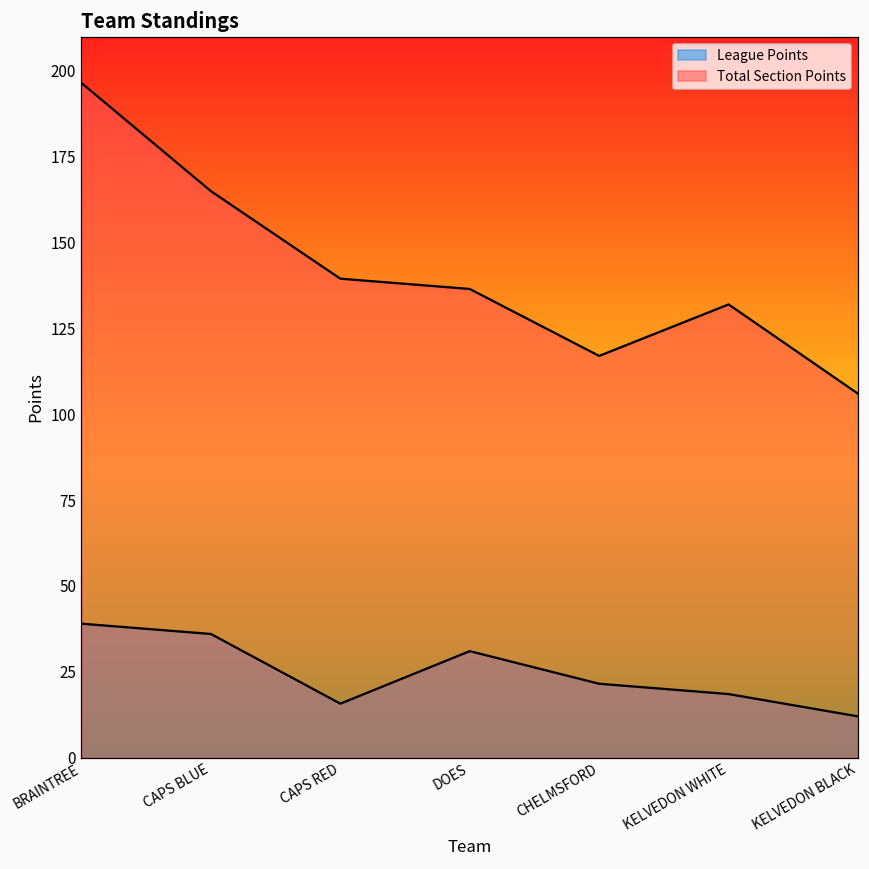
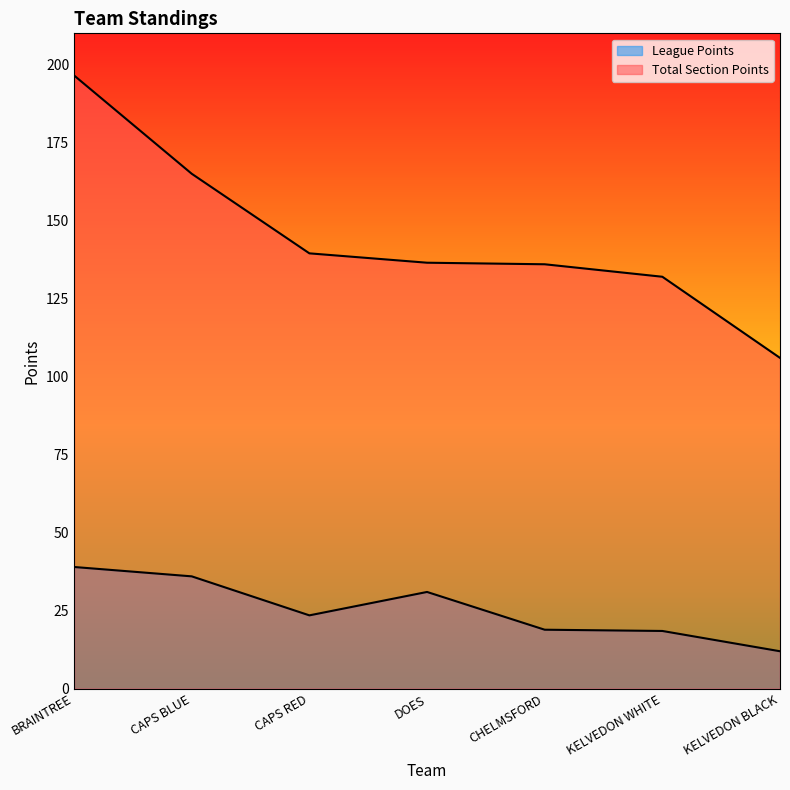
  {
    "League Points": {
      "BRAINTREE": 39,
      "CAPS BLUE": 36,
-     "CAPS RED": 16,
+     "CAPS RED": 24,
      "DOES": 31,
-     "CHELMSFORD": 22,
+     "CHELMSFORD": 19,
      "KELVEDON WHITE": 19,
      "KELVEDON BLACK": 12
    },
    "Total Section Points": {
      "BRAINTREE": 197,
      "CAPS BLUE": 165,
      "CAPS RED": 140,
      "DOES": 137,
-     "CHELMSFORD": 117,
+     "CHELMSFORD": 136,
      "KELVEDON WHITE": 132,
      "KELVEDON BLACK": 106
    }
  }
